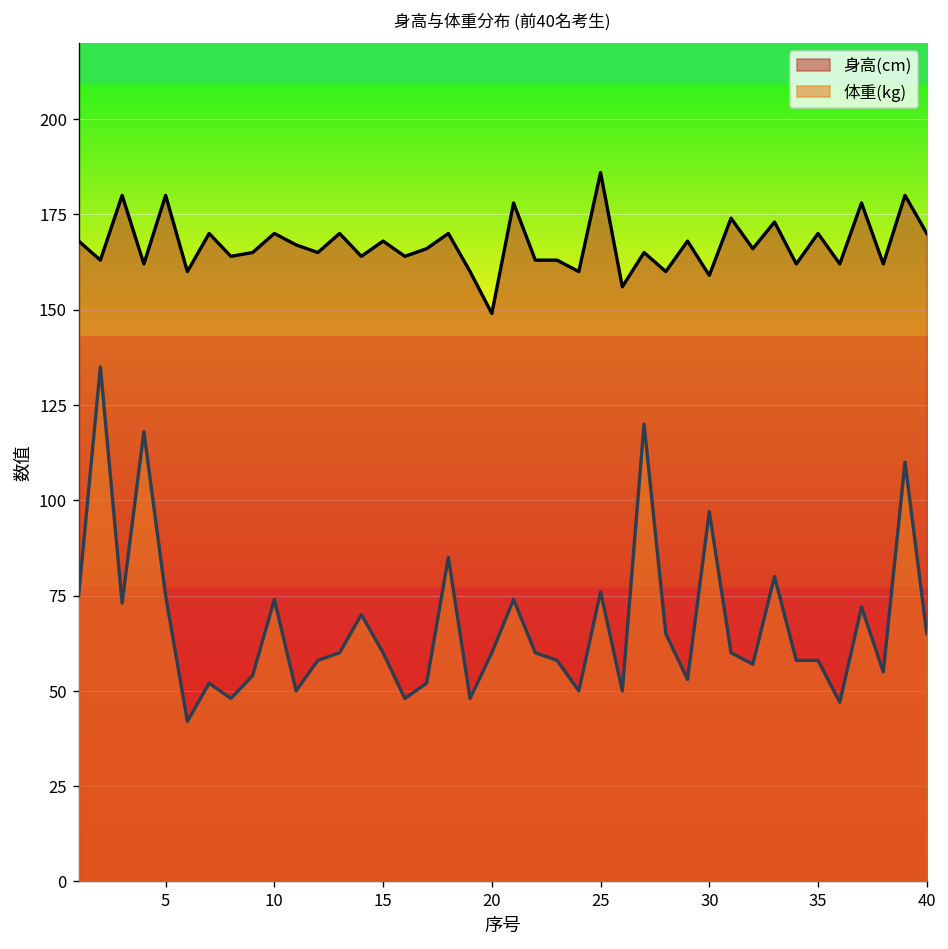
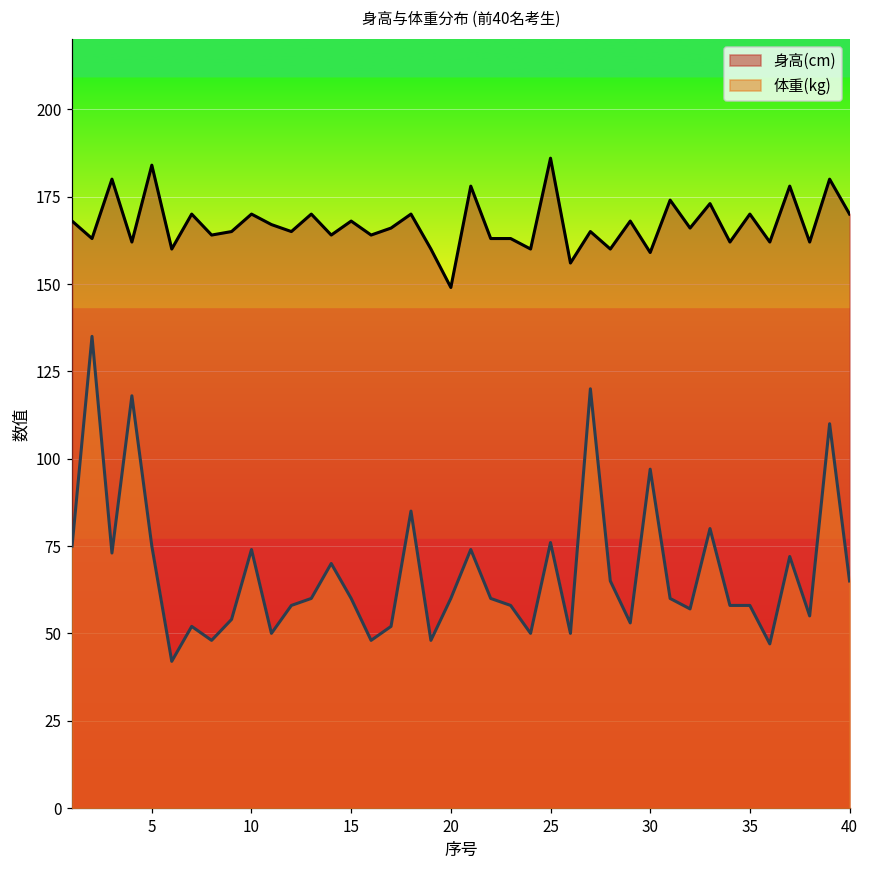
  {
    "身高(cm)": {
-     "5": 180,
+     "5": 184,
      "10": 170,
      "15": 168,
      "20": 149,
      "25": 186,
      "30": 159,
      "35": 170,
      "40": 170
    },
    "体重(kg)": {
      "5": 75,
      "10": 74,
      "15": 60,
      "20": 60,
      "25": 76,
      "30": 97,
      "35": 58,
      "40": 65
    }
  }
